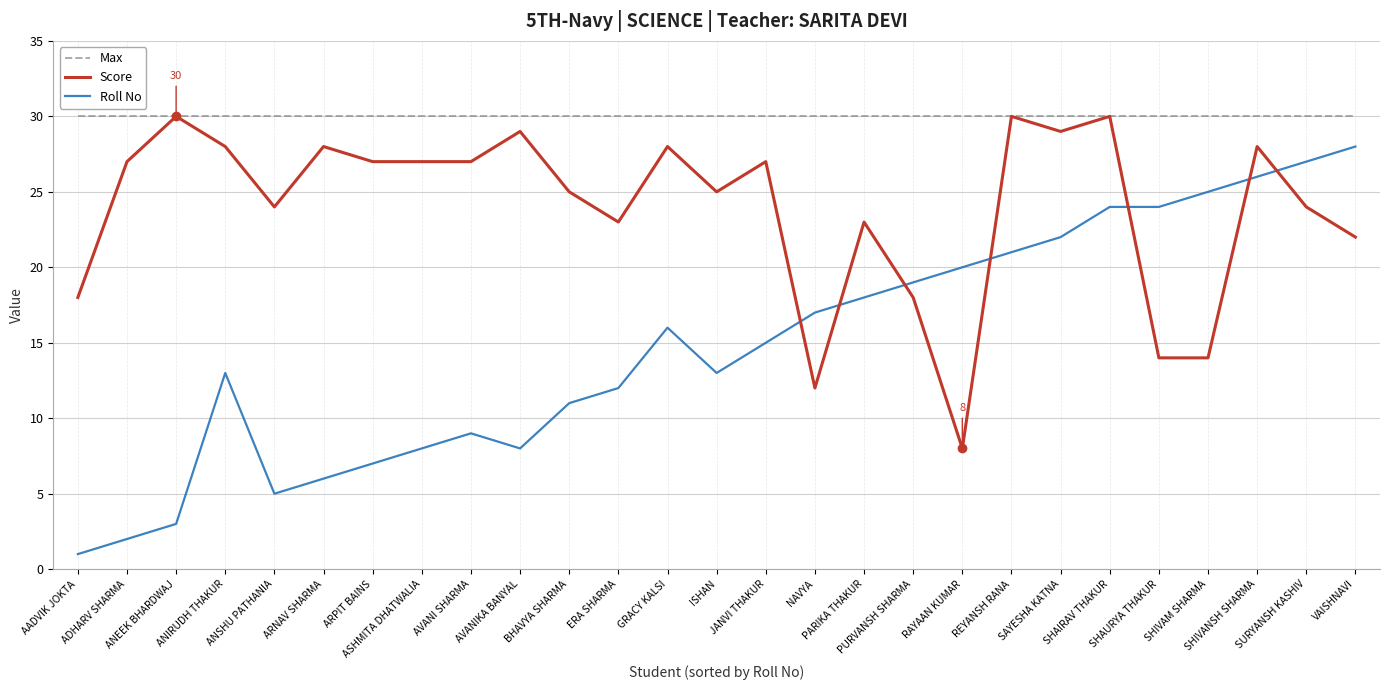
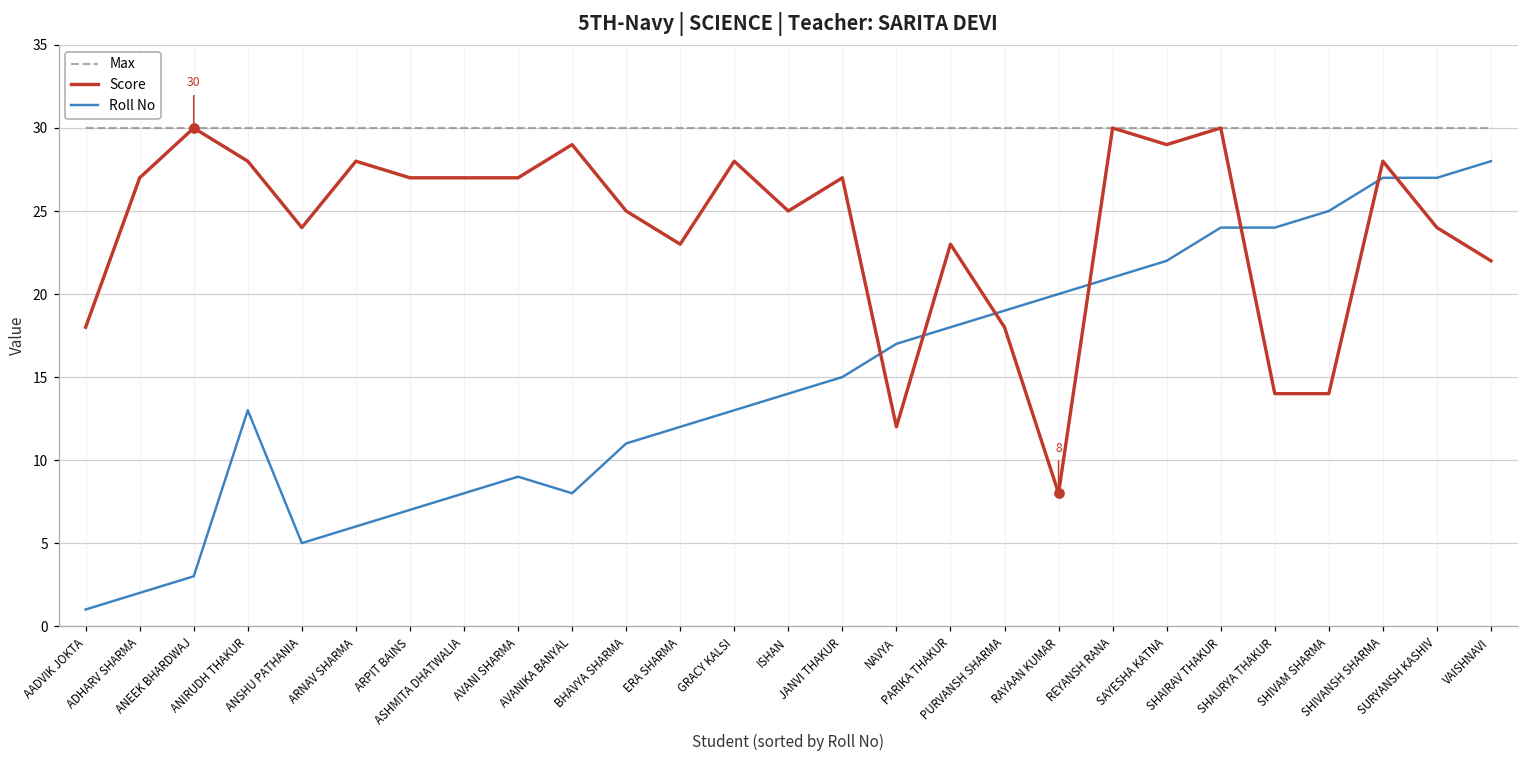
  {
    "Max": {
      "AADVIK JOKTA": 30,
      "ADHARV SHARMA": 30,
      "ANIRUDH THAKUR": 30,
      "ANSHU PATHANIA": 30,
      "ARNAV SHARMA": 30,
      "ARPIT BAINS": 30,
      "ASHMITA DHATWALIA": 30,
      "AVANI SHARMA": 30,
      "AVANIKA BANYAL": 30,
      "BHAVYA SHARMA": 30,
      "ERA SHARMA": 30,
      "GRACY KALSI": 30,
      "ISHAN": 30,
      "JANVI THAKUR": 30,
      "NAVYA": 30,
      "PARIKA THAKUR": 30,
      "PURVANSH SHARMA": 30,
      "RAYAAN KUMAR": 30,
      "SAYESHA KATNA": 30,
      "SHAURYA THAKUR": 30,
      "SHIVAM SHARMA": 30,
      "SHIVANSH SHARMA": 30,
      "SURYANSH KASHIV": 30,
      "VAISHNAVI": 30
    },
    "Roll No": {
      "AADVIK JOKTA": 1,
      "ADHARV SHARMA": 2,
      "ANEEK BHARDWAJ": 3,
      "ANIRUDH THAKUR": 13,
      "ANSHU PATHANIA": 5,
      "ARNAV SHARMA": 6,
      "ARPIT BAINS": 7,
      "ASHMITA DHATWALIA": 8,
      "AVANI SHARMA": 9,
      "AVANIKA BANYAL": 8,
      "BHAVYA SHARMA": 11,
      "ERA SHARMA": 12,
-     "GRACY KALSI": 16,
-     "ISHAN": 13,
+     "GRACY KALSI": 13,
+     "ISHAN": 14,
      "JANVI THAKUR": 15,
      "NAVYA": 17,
      "PARIKA THAKUR": 18,
      "PURVANSH SHARMA": 19,
      "RAYAAN KUMAR": 20,
      "REYANSH RANA": 21,
      "SAYESHA KATNA": 22,
      "SHAIRAV THAKUR": 24,
      "SHAURYA THAKUR": 24,
      "SHIVAM SHARMA": 25,
-     "SHIVANSH SHARMA": 26,
+     "SHIVANSH SHARMA": 27,
      "SURYANSH KASHIV": 27,
      "VAISHNAVI": 28
    }
  }
